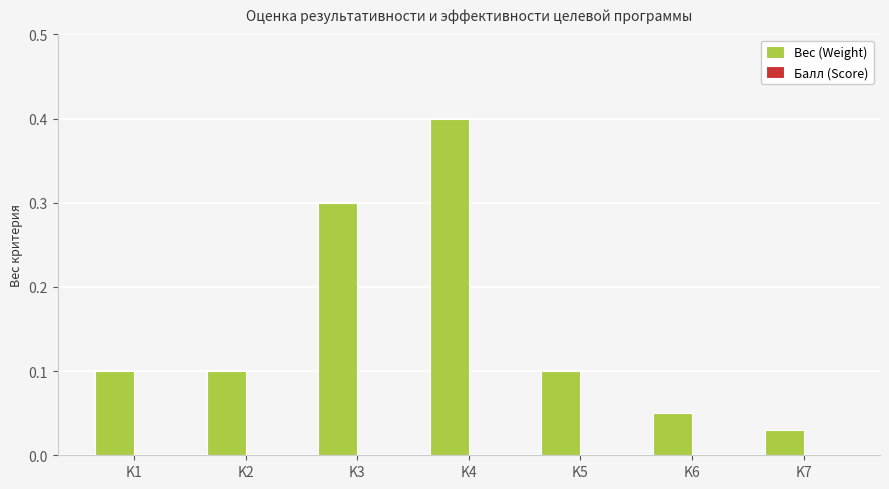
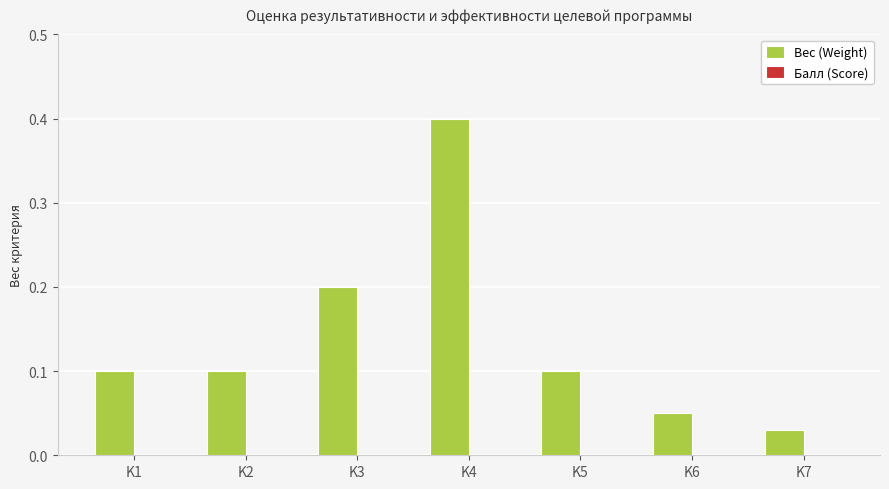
  {
    "Вес (Weight)": {
      "K1": 0.1,
      "K2": 0.1,
-     "K3": 0.3,
+     "K3": 0.2,
      "K4": 0.4,
      "K5": 0.1,
      "K6": 0.05,
      "K7": 0.03
    },
    "Балл (Score)": {
      "K1": 0.0,
      "K2": 0.0,
      "K3": 0.0,
      "K4": 0.0,
      "K5": 0.0,
      "K6": 0.0,
      "K7": 0.0
    }
  }
